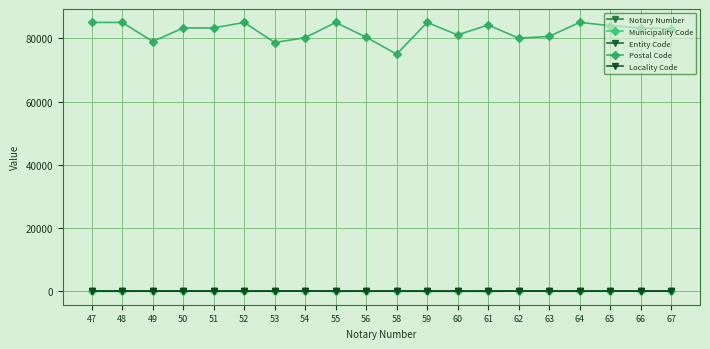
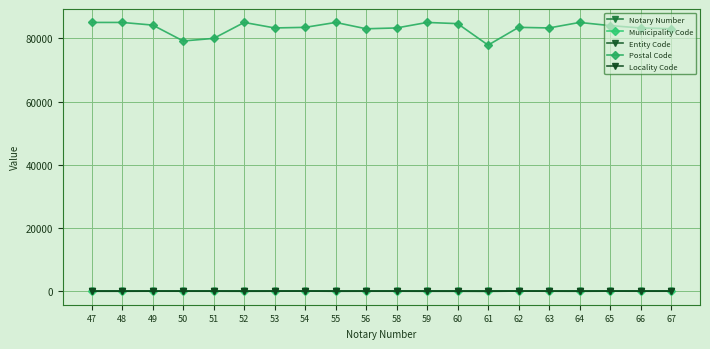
  {
    "Locality Code": {
      "47": 0,
      "48": 0,
      "49": 0,
      "50": 0,
      "51": 0,
      "52": 0,
      "53": 0,
      "54": 0,
      "55": 0,
      "56": 0,
      "58": 0,
      "59": 0,
      "60": 0,
      "61": 0,
      "62": 0,
      "63": 0,
      "64": 0,
      "65": 0,
      "66": 0,
      "67": 0
    },
    "Postal Code": {
      "47": 85000,
      "48": 85000,
-     "49": 79000,
-     "50": 83000,
-     "51": 83000,
+     "49": 84000,
+     "50": 79000,
+     "51": 80000,
      "52": 85000,
-     "53": 79000,
-     "54": 80000,
+     "53": 83000,
+     "54": 83000,
      "55": 85000,
-     "56": 80000,
-     "58": 75000,
+     "56": 83000,
+     "58": 83000,
      "59": 85000,
-     "60": 81000,
-     "61": 84000,
-     "62": 80000,
-     "63": 81000,
+     "60": 85000,
+     "61": 78000,
+     "62": 83000,
+     "63": 83000,
      "64": 85000
    }
  }
